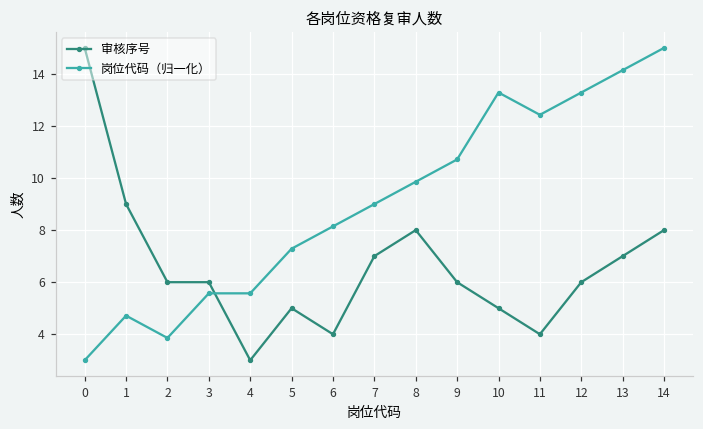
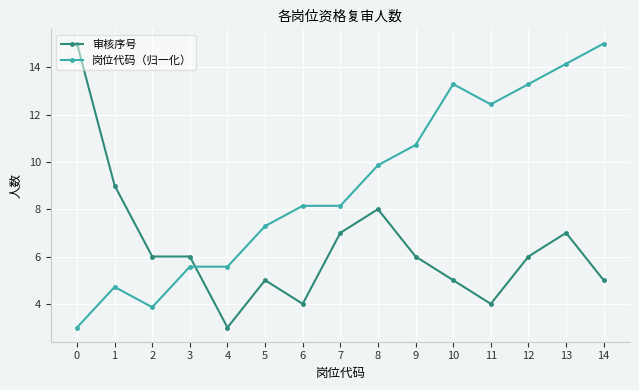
  {
    "审核序号": {
      "1": 9,
      "2": 6,
      "3": 6,
      "4": 3,
      "5": 5,
      "6": 4,
      "7": 7,
      "8": 8,
      "9": 6,
      "10": 5,
      "11": 4,
      "12": 6,
      "13": 7,
-     "14": 8
+     "14": 5
    },
    "岗位代码（归一化）": {
      "0": 3.0,
      "1": 4.7,
      "2": 3.9,
      "3": 5.6,
      "4": 5.6,
      "5": 7.3,
      "6": 8.1,
-     "7": 9.0,
+     "7": 8.1,
      "8": 9.9,
      "9": 10.7,
      "10": 13.3,
      "11": 12.4,
      "12": 13.3,
      "13": 14.1,
      "14": 15.0
    }
  }
